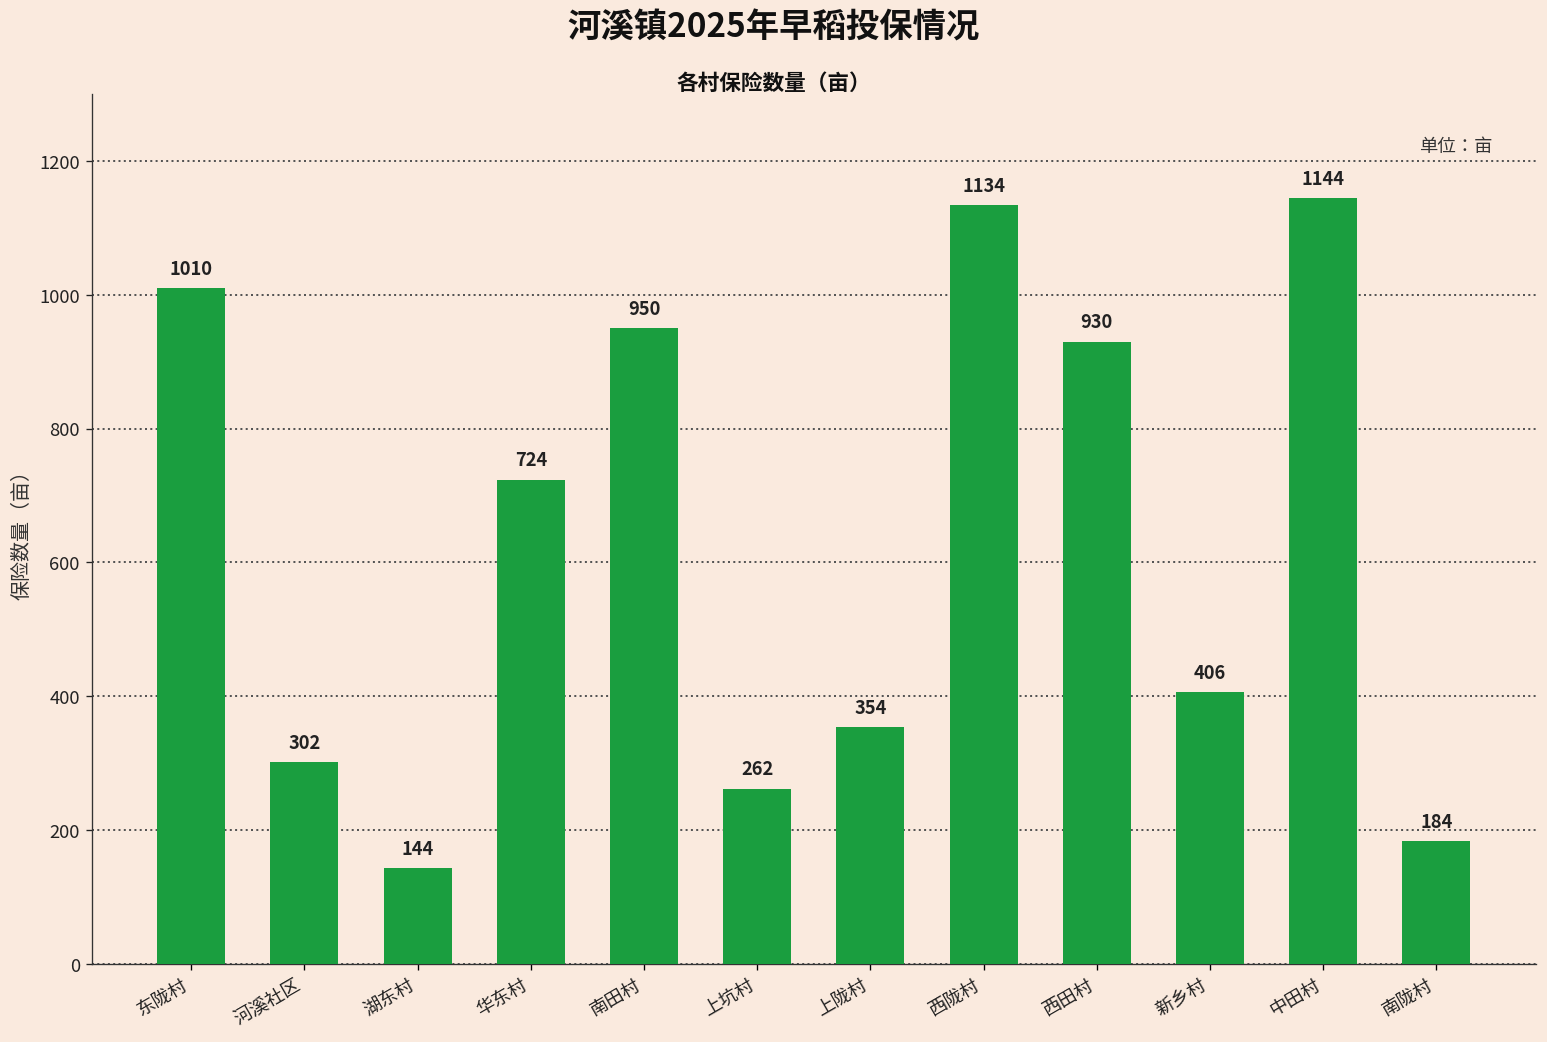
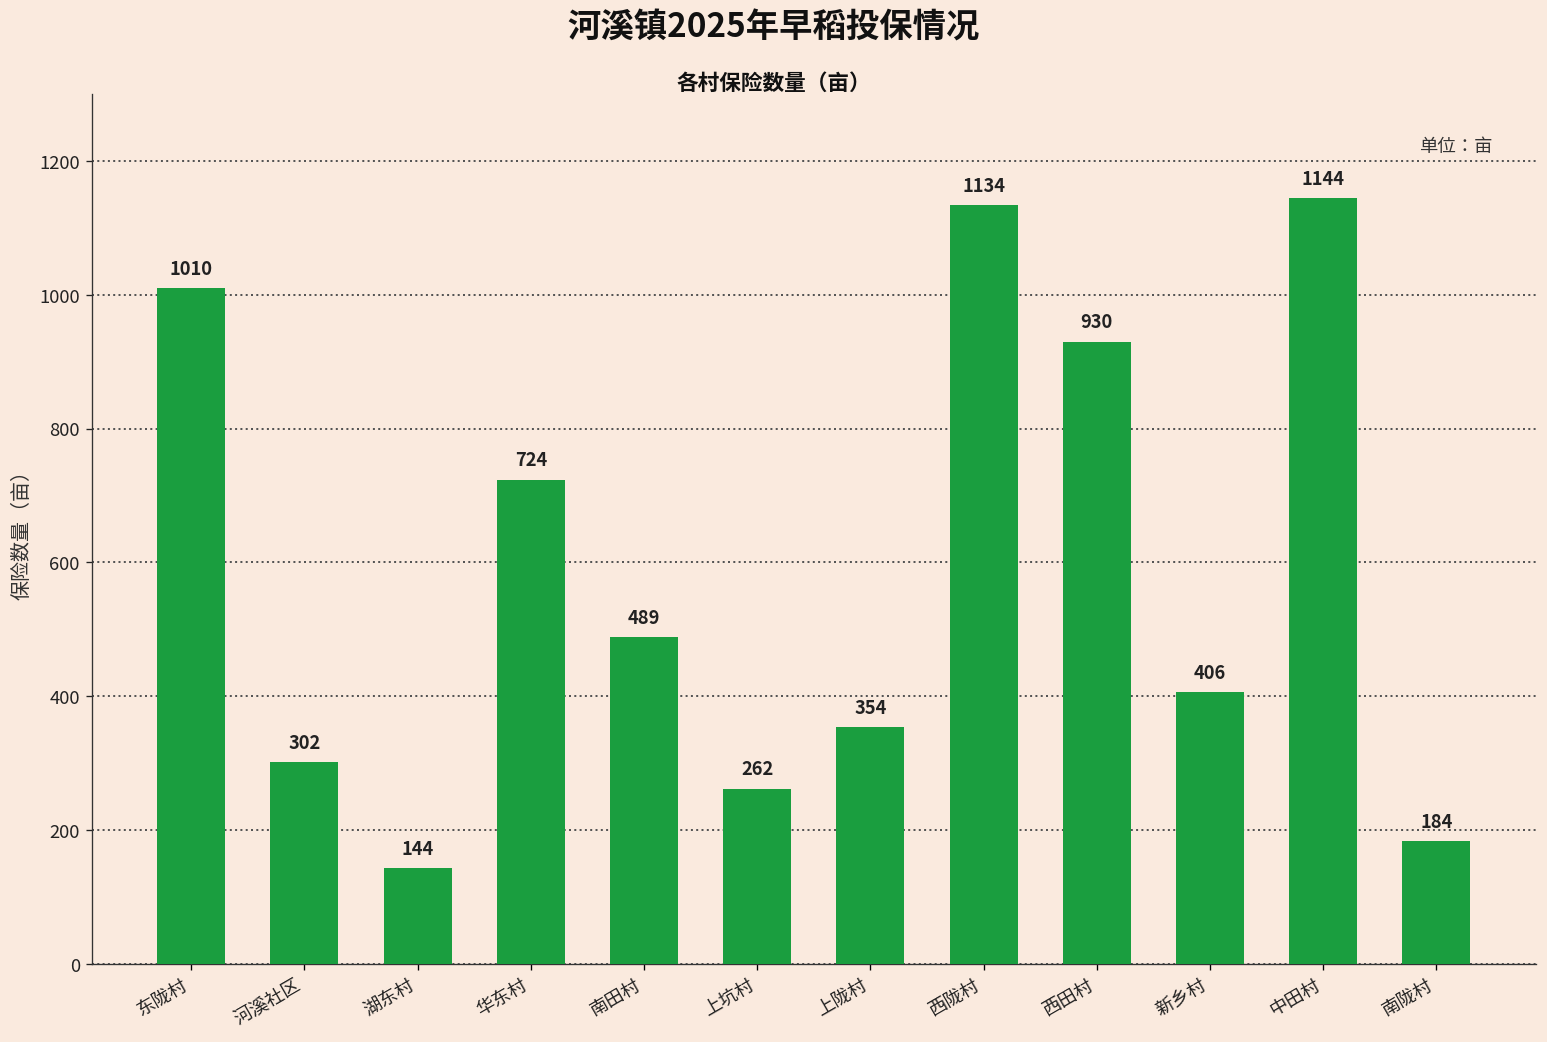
  {
    "东陇村": 1010,
    "河溪社区": 302,
    "湖东村": 144,
    "华东村": 724,
-   "南田村": 950,
+   "南田村": 489,
    "上坑村": 262,
    "上陇村": 354,
    "西陇村": 1134,
    "西田村": 930,
    "新乡村": 406,
    "中田村": 1144,
    "南陇村": 184
  }
